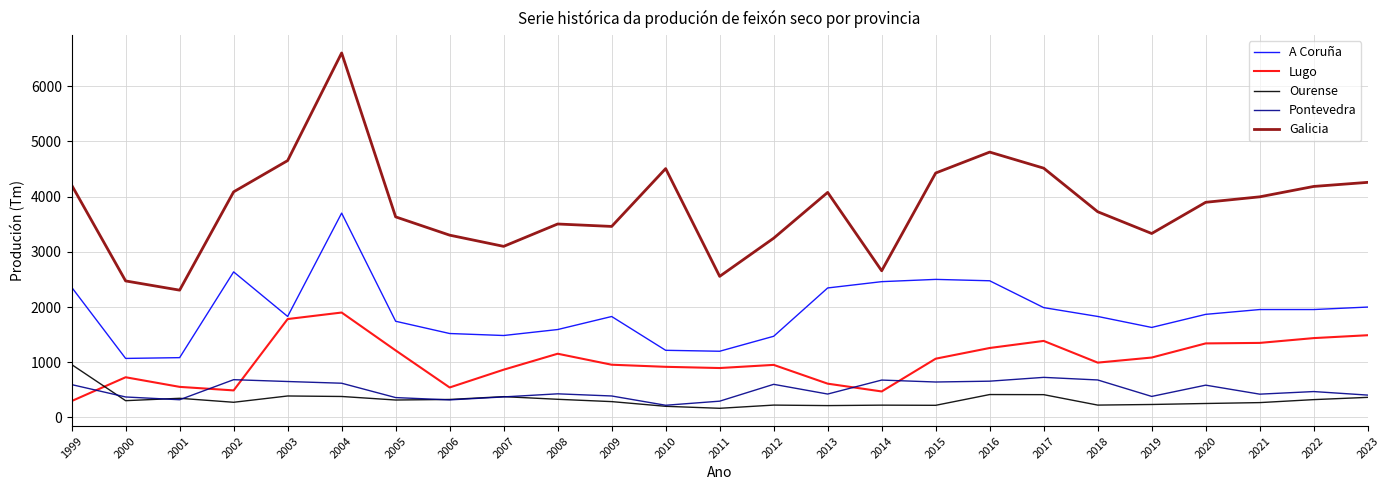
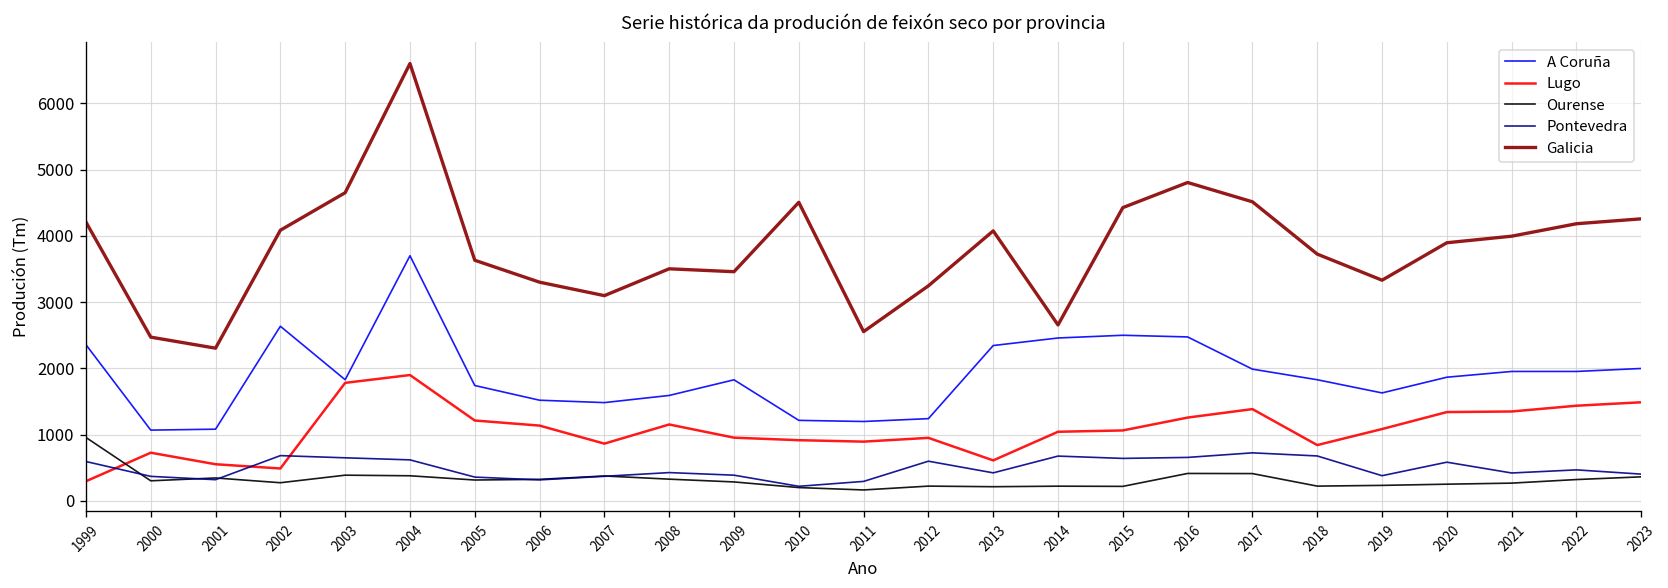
  {
    "A Coruña": {
      "1999": 2400,
      "2000": 1100,
      "2001": 1100,
      "2002": 2600,
      "2004": 3700,
      "2005": 1700,
      "2006": 1500,
      "2007": 1500,
      "2008": 1600,
      "2009": 1800,
      "2010": 1200,
      "2011": 1200,
-     "2012": 1500,
+     "2012": 1200,
      "2013": 2300,
      "2014": 2500,
      "2015": 2500,
      "2016": 2500,
      "2017": 2000,
      "2018": 1800,
      "2019": 1600,
      "2020": 1900,
      "2021": 2000,
      "2022": 2000,
      "2023": 2000
    },
    "Lugo": {
      "1999": 300,
      "2000": 700,
      "2001": 600,
      "2002": 500,
      "2004": 1900,
      "2005": 1200,
-     "2006": 500,
+     "2006": 1100,
      "2007": 900,
      "2008": 1200,
      "2009": 1000,
      "2010": 900,
      "2011": 900,
      "2012": 1000,
      "2013": 600,
-     "2014": 500,
+     "2014": 1000,
      "2015": 1100,
      "2016": 1300,
      "2017": 1400,
-     "2018": 1000,
+     "2018": 800,
      "2019": 1100,
      "2020": 1300,
      "2021": 1400,
      "2022": 1400,
      "2023": 1500
    },
    "Ourense": {
      "1999": 1000,
      "2000": 300,
      "2002": 300,
      "2003": 400,
      "2004": 400,
      "2008": 300,
      "2009": 300,
      "2011": 200,
      "2012": 200,
      "2013": 200,
      "2014": 200,
      "2015": 200,
      "2016": 400,
      "2017": 400,
      "2018": 200,
      "2019": 200,
      "2020": 300,
      "2021": 300,
      "2022": 300
    },
    "Pontevedra": {
      "1999": 600,
      "2000": 400,
      "2002": 700,
      "2003": 700,
      "2004": 600,
      "2008": 400,
      "2009": 400,
      "2011": 300,
      "2012": 600,
      "2013": 400,
      "2014": 700,
      "2015": 600,
      "2016": 700,
      "2017": 700,
      "2018": 700,
      "2019": 400,
      "2020": 600,
      "2021": 400,
      "2022": 500
    },
    "Galicia": {
      "1999": 4200,
      "2000": 2500,
      "2001": 2300,
      "2002": 4100,
      "2003": 4700,
      "2004": 6600,
      "2005": 3600,
      "2006": 3300,
      "2007": 3100,
      "2008": 3500,
      "2009": 3500,
      "2010": 4500,
      "2011": 2600,
      "2012": 3200,
      "2013": 4100,
      "2014": 2700,
      "2015": 4400,
      "2016": 4800,
      "2017": 4500,
      "2018": 3700,
      "2019": 3300,
      "2020": 3900,
      "2021": 4000,
      "2022": 4200,
      "2023": 4300
    }
  }
